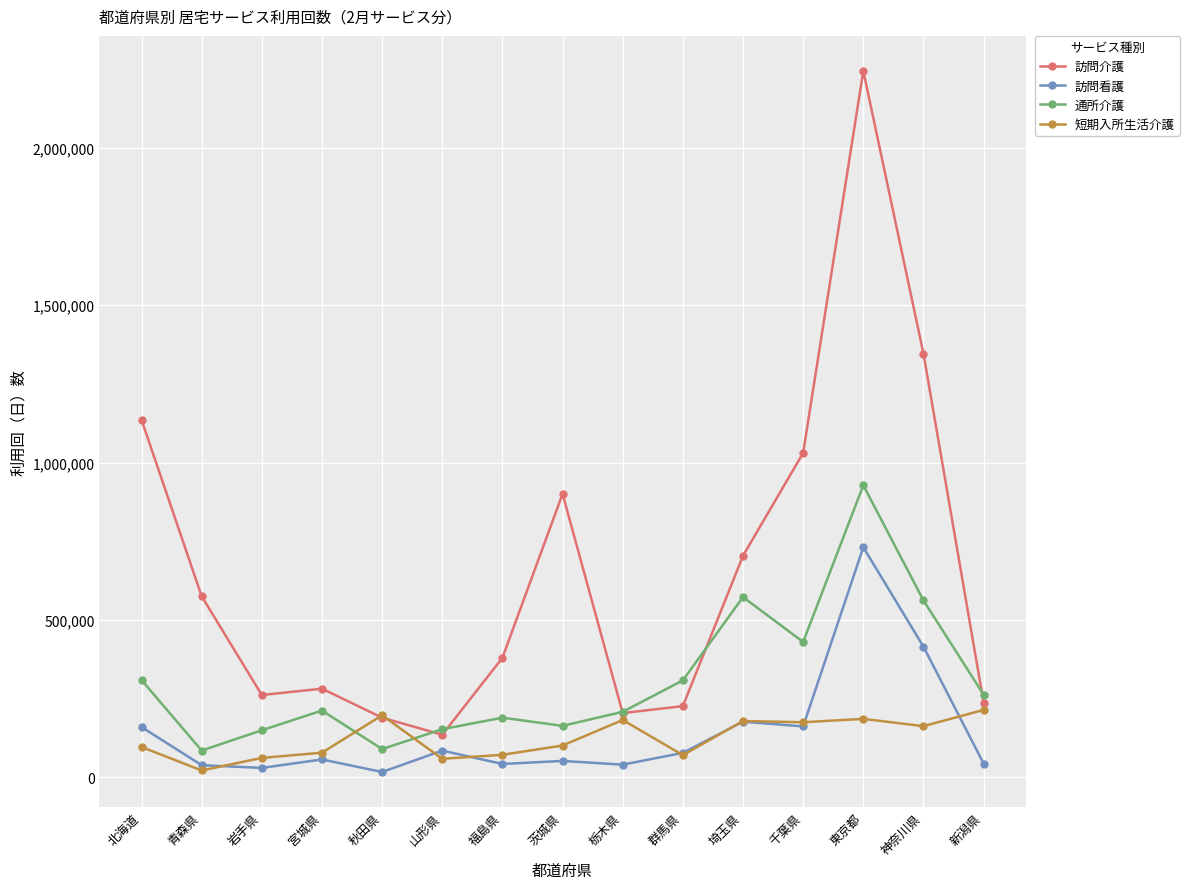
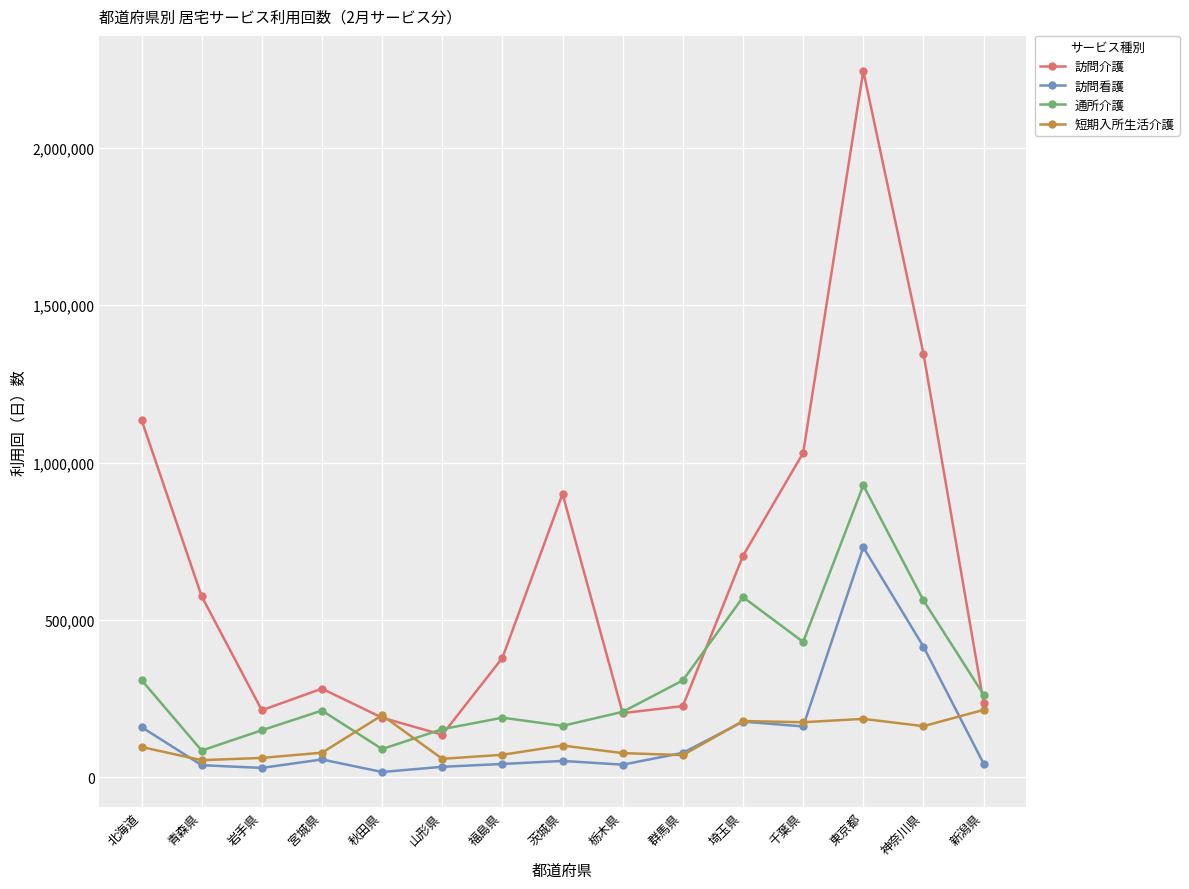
  {
    "訪問介護": {
      "北海道": "1,140,000",
      "青森県": "570,000",
-     "岩手県": "260,000",
+     "岩手県": "210,000",
      "宮城県": "280,000",
      "山形県": "130,000",
      "福島県": "380,000",
      "茨城県": "900,000",
      "群馬県": "230,000",
      "埼玉県": "700,000",
      "千葉県": "1,030,000",
      "東京都": "2,240,000",
      "神奈川県": "1,350,000",
      "新潟県": "240,000"
    },
    "訪問看護": {
      "北海道": "160,000",
      "青森県": "40,000",
      "岩手県": "30,000",
      "宮城県": "60,000",
      "秋田県": "20,000",
-     "山形県": "80,000",
+     "山形県": "30,000",
      "福島県": "40,000",
      "茨城県": "50,000",
      "栃木県": "40,000",
      "千葉県": "160,000",
      "東京都": "730,000",
      "神奈川県": "410,000",
      "新潟県": "40,000"
    },
    "通所介護": {
      "北海道": "310,000",
      "青森県": "80,000",
      "岩手県": "150,000",
      "宮城県": "210,000",
      "秋田県": "90,000",
      "山形県": "150,000",
      "福島県": "190,000",
      "茨城県": "160,000",
      "群馬県": "310,000",
      "埼玉県": "570,000",
      "千葉県": "430,000",
      "東京都": "930,000",
      "神奈川県": "560,000",
      "新潟県": "260,000"
    },
    "短期入所生活介護": {
      "北海道": "100,000",
-     "青森県": "20,000",
+     "青森県": "50,000",
      "岩手県": "60,000",
      "宮城県": "80,000",
      "山形県": "60,000",
      "福島県": "70,000",
      "茨城県": "100,000",
-     "栃木県": "180,000",
+     "栃木県": "80,000",
      "千葉県": "170,000",
      "東京都": "190,000",
      "神奈川県": "160,000",
      "新潟県": "210,000"
    }
  }
